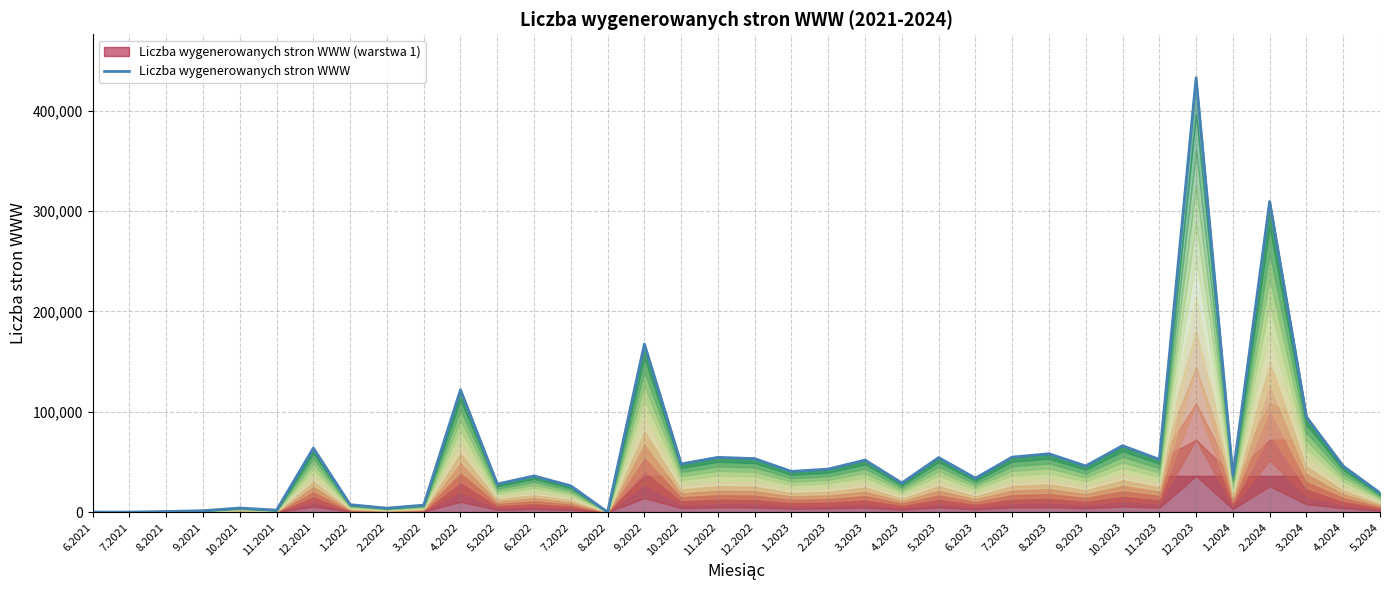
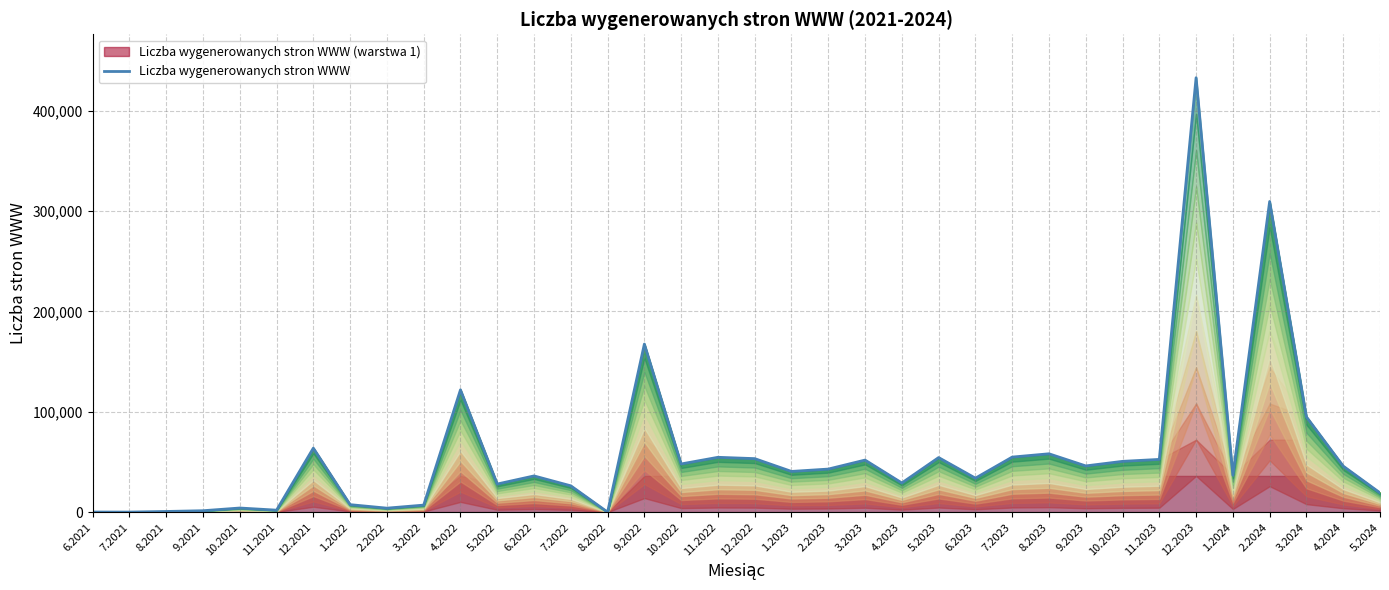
  {
    "Liczba wygenerowanych stron WWW": {
-     "10.2023": "66,000",
+     "10.2023": "51,000",
      "12.2023": "433,000"
    }
  }
